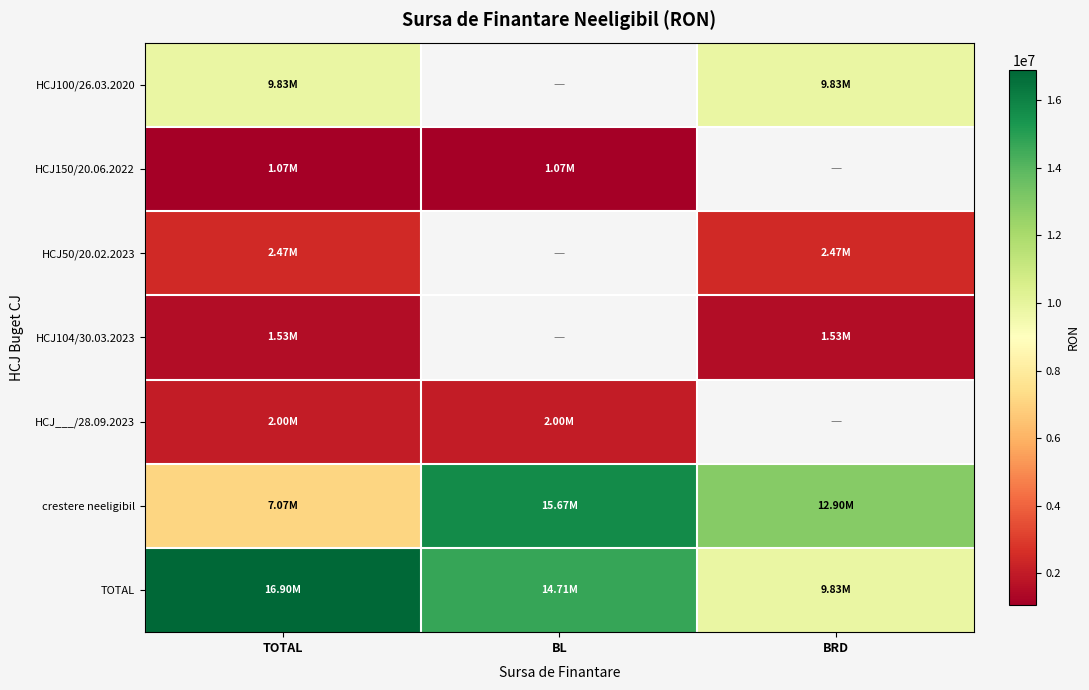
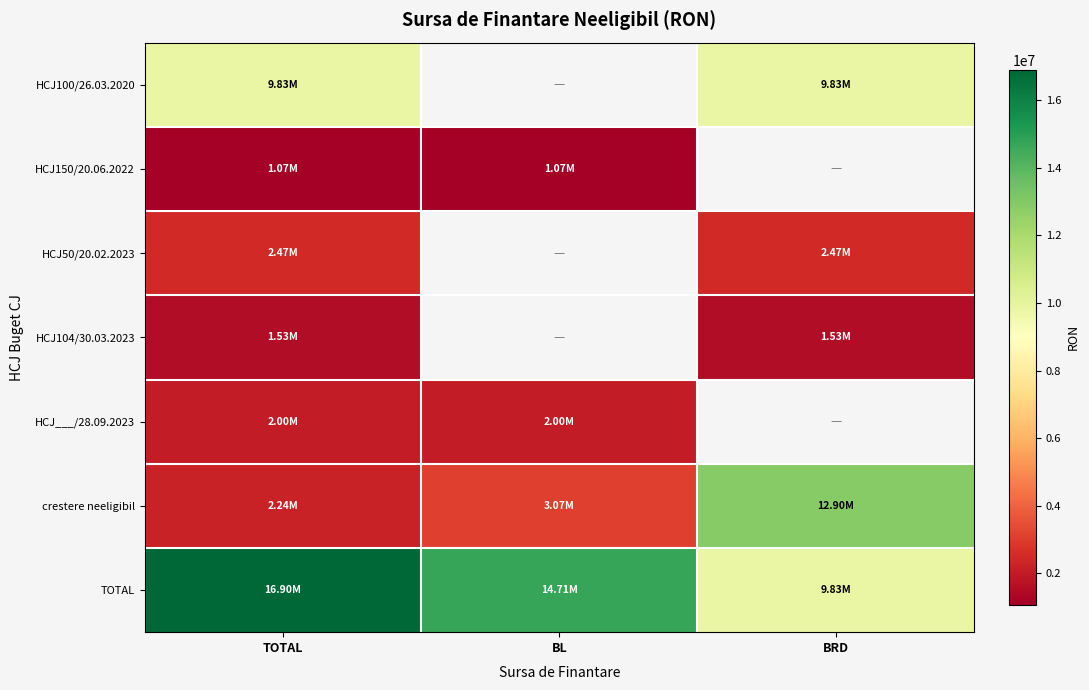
  {
    "HCJ100/26.03.2020": {
      "TOTAL": "9.83M",
      "BRD": "9.83M"
    },
    "HCJ150/20.06.2022": {
      "TOTAL": "1.07M",
      "BL": "1.07M"
    },
    "HCJ50/20.02.2023": {
      "TOTAL": "2.47M",
      "BRD": "2.47M"
    },
    "HCJ104/30.03.2023": {
      "TOTAL": "1.53M",
      "BRD": "1.53M"
    },
    "HCJ___/28.09.2023": {
      "TOTAL": "2.00M",
      "BL": "2.00M"
    },
    "crestere neeligibil": {
-     "TOTAL": "7.07M",
-     "BL": "15.67M",
+     "TOTAL": "2.24M",
+     "BL": "3.07M",
      "BRD": "12.90M"
    },
    "TOTAL": {
      "TOTAL": "16.90M",
      "BL": "14.71M",
      "BRD": "9.83M"
    }
  }
